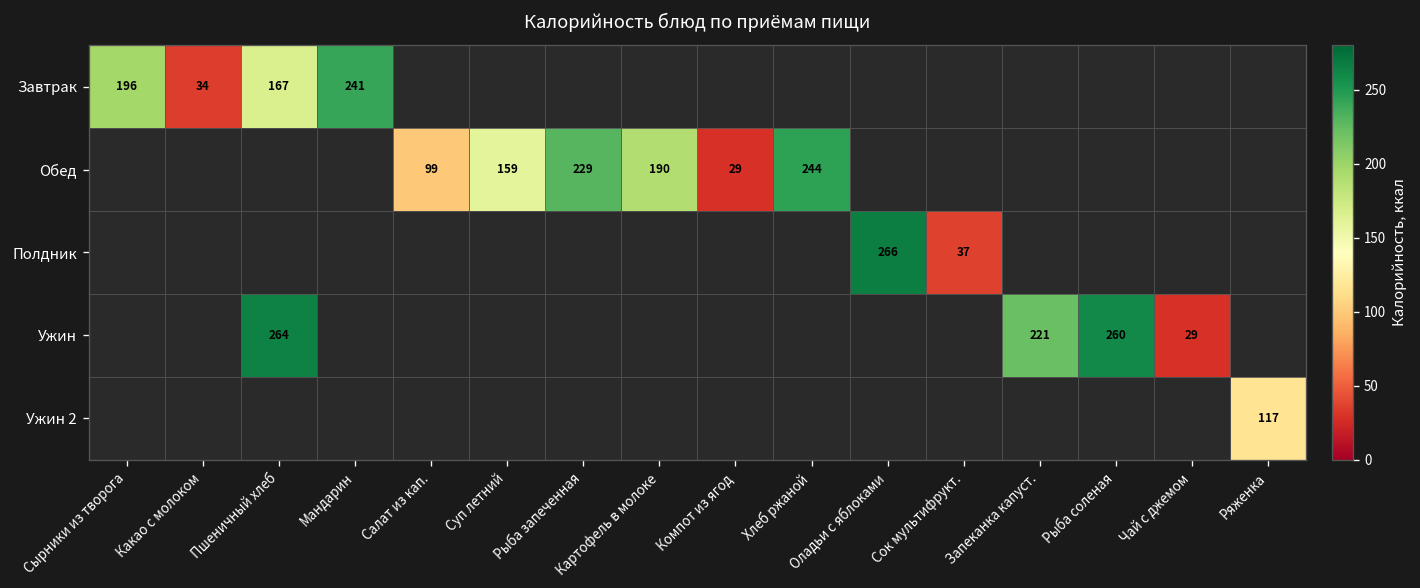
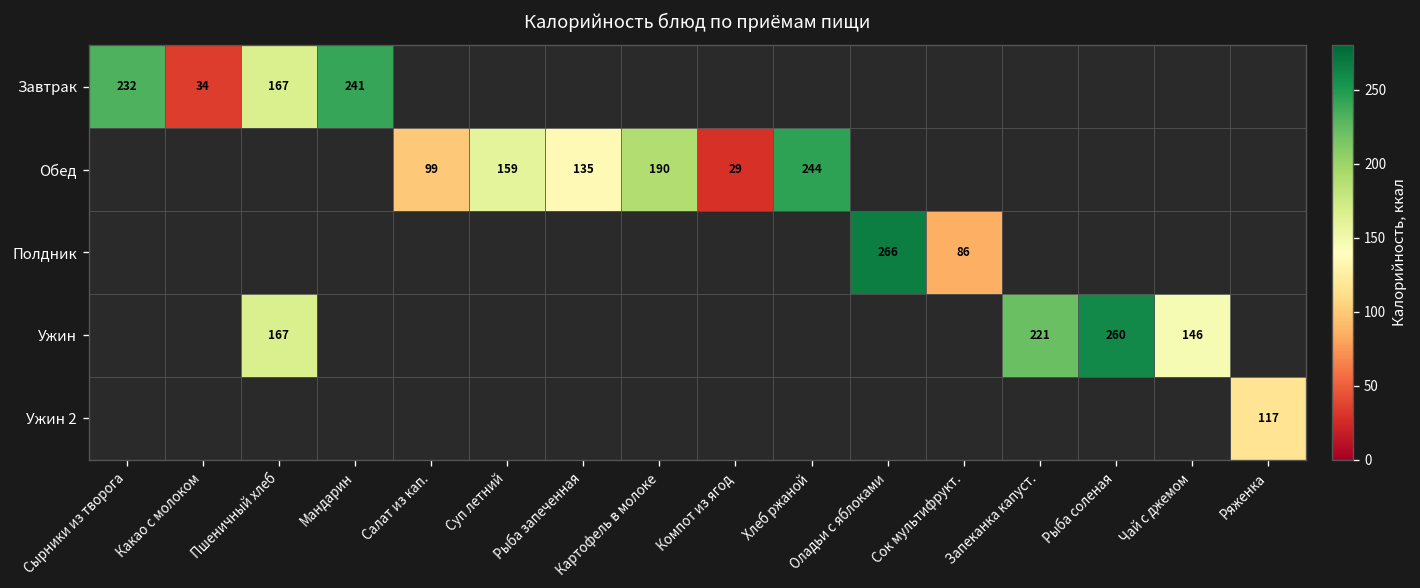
  {
    "Завтрак": {
-     "Сырники из творога": 196,
+     "Сырники из творога": 232,
      "Какао с молоком": 34,
      "Пшеничный хлеб": 167,
      "Мандарин": 241
    },
    "Обед": {
      "Салат из кап.": 99,
      "Суп летний": 159,
-     "Рыба запеченная": 229,
+     "Рыба запеченная": 135,
      "Картофель в молоке": 190,
      "Компот из ягод": 29,
      "Хлеб ржаной": 244
    },
    "Полдник": {
      "Оладьи с яблоками": 266,
-     "Сок мультифрукт.": 37
+     "Сок мультифрукт.": 86
    },
    "Ужин": {
-     "Пшеничный хлеб": 264,
+     "Пшеничный хлеб": 167,
      "Запеканка капуст.": 221,
      "Рыба соленая": 260,
-     "Чай с джемом": 29
+     "Чай с джемом": 146
    },
    "Ужин 2": {
      "Ряженка": 117
    }
  }
